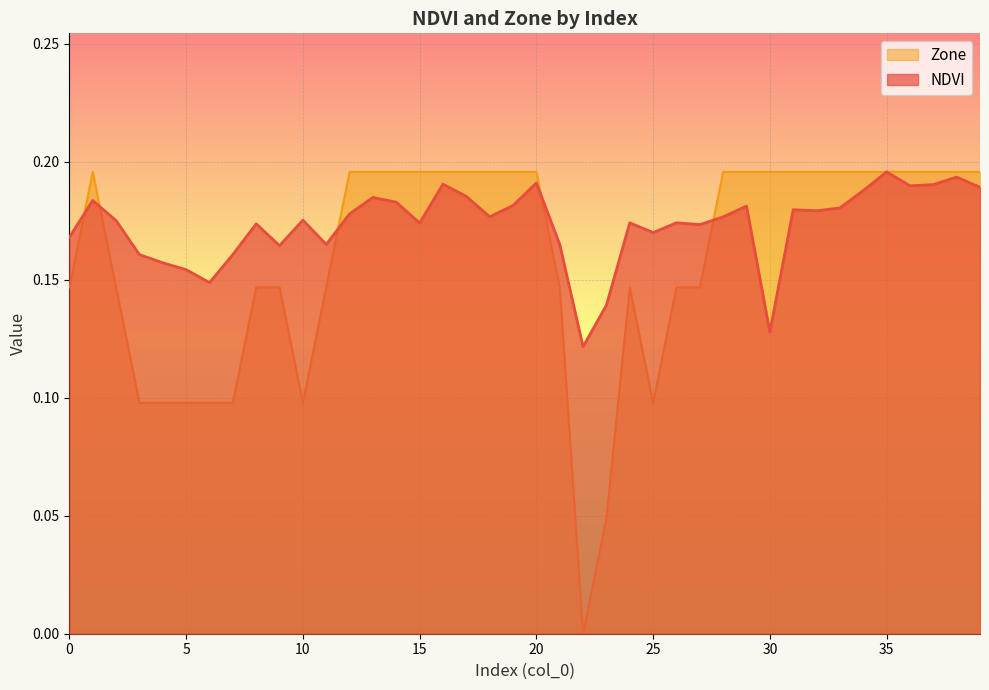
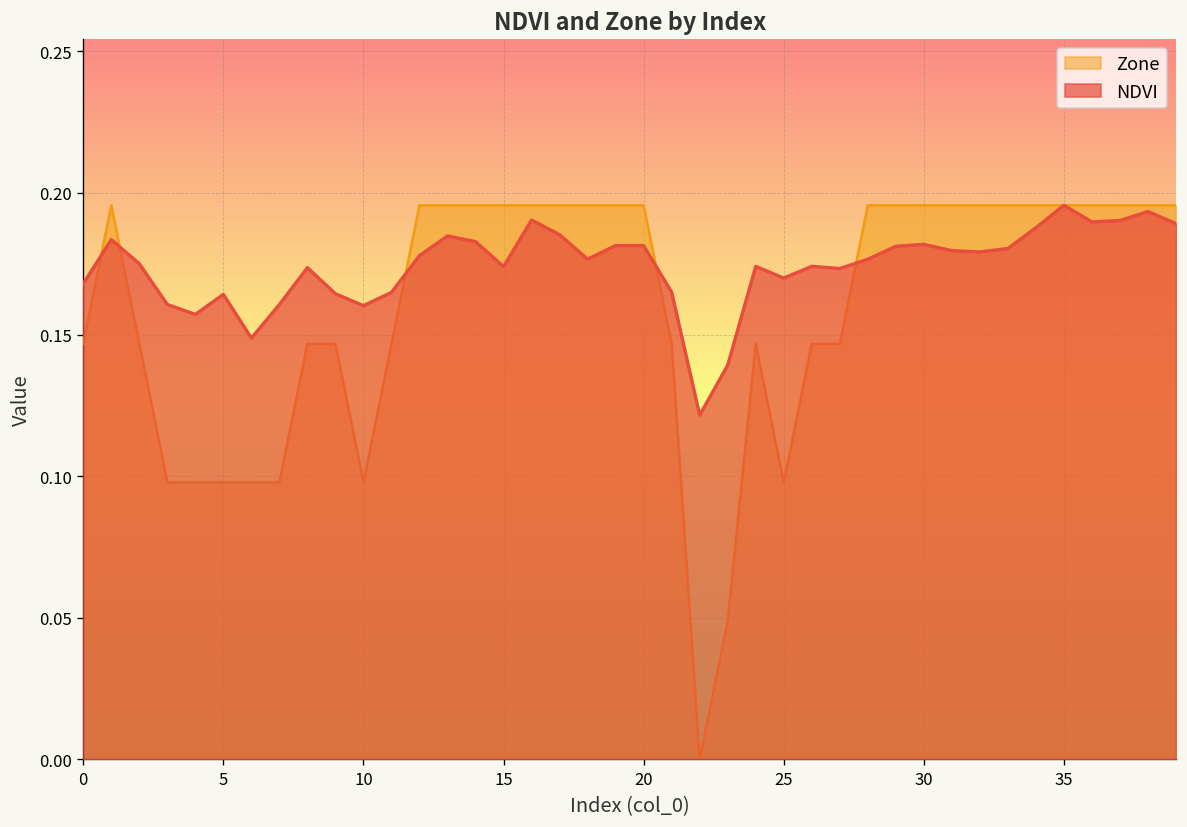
  {
    "Zone": {
      "0": 0.147,
      "5": 0.098,
      "10": 0.098,
      "15": 0.196,
      "20": 0.196,
      "25": 0.098,
      "30": 0.196
    },
    "NDVI": {
      "0": 0.168,
-     "5": 0.154,
-     "10": 0.175,
+     "5": 0.164,
+     "10": 0.160,
      "15": 0.174,
-     "20": 0.191,
+     "20": 0.181,
      "25": 0.170,
-     "30": 0.128
+     "30": 0.182
    }
  }
